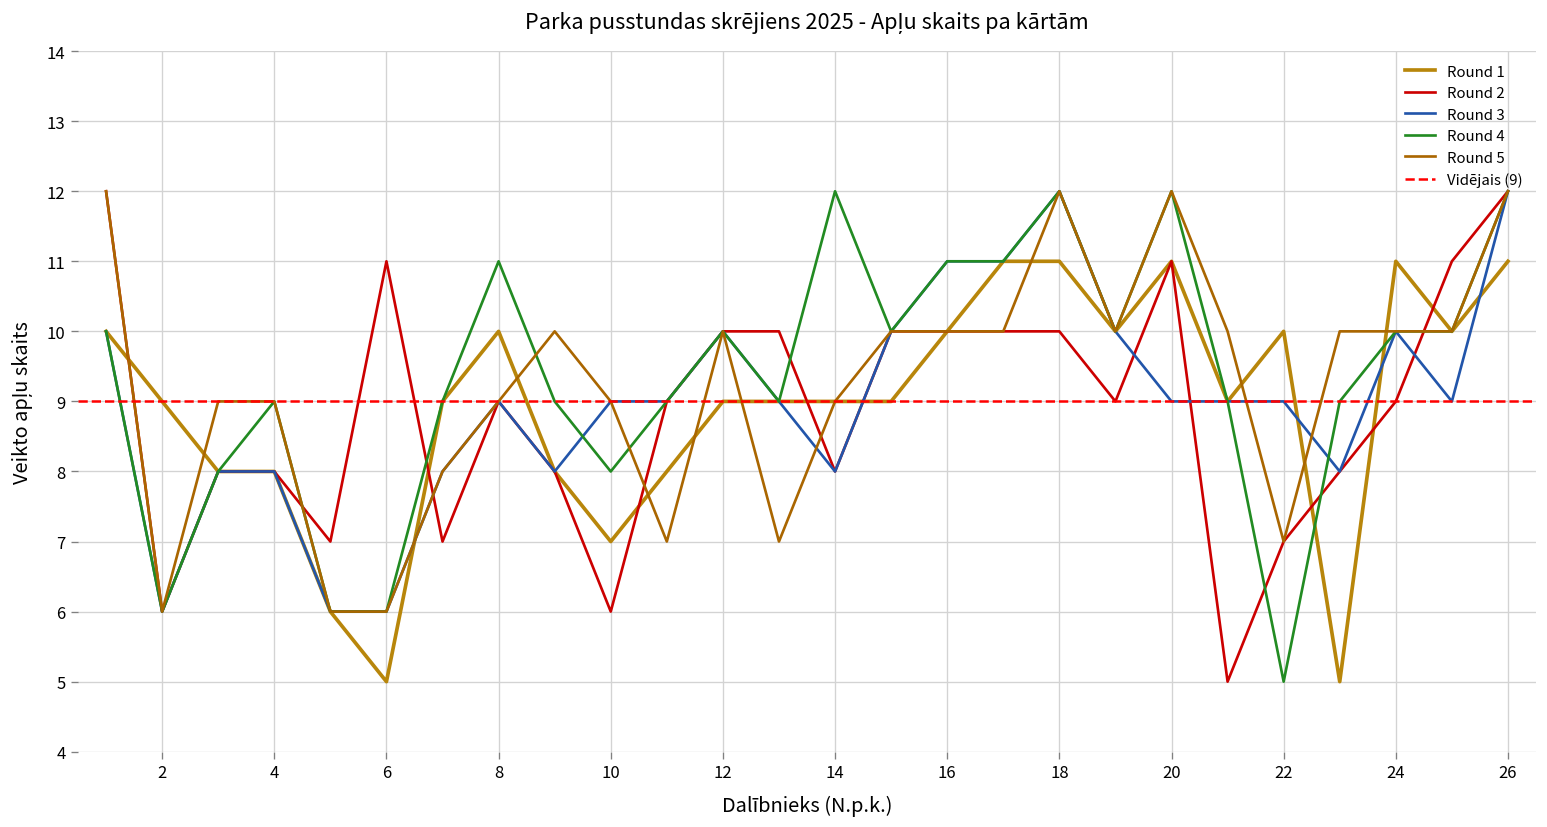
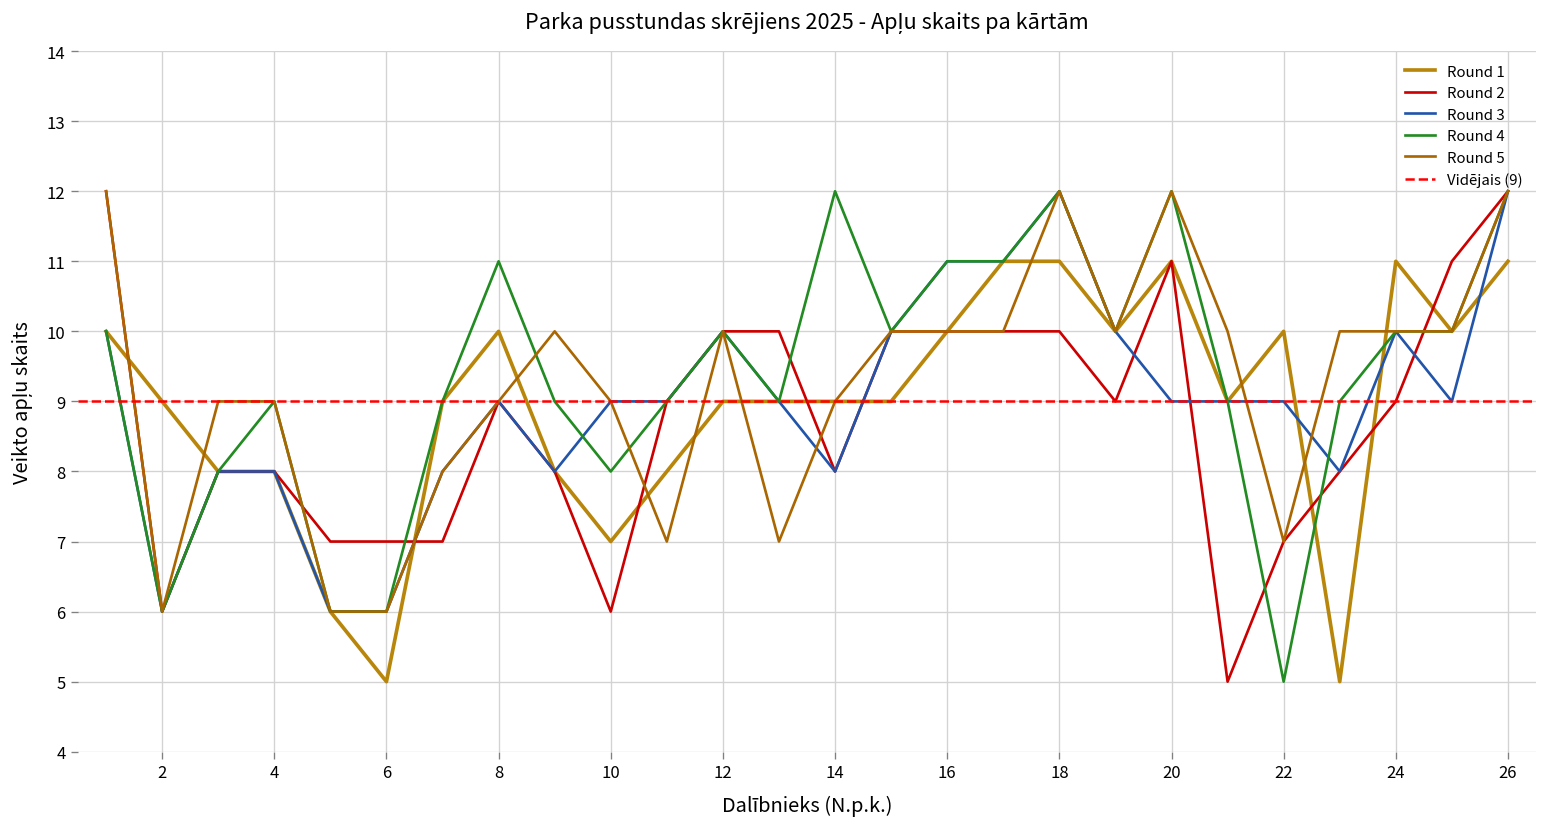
  {
    "Round 2": {
-     "6": 11,
+     "6": 7,
      "10": 6,
      "18": 10,
      "24": 9
    },
    "Round 3": {
      "20": 9,
      "22": 9
    },
    "Round 4": {
      "8": 11,
      "10": 8,
      "14": 12,
      "22": 5
    }
  }
